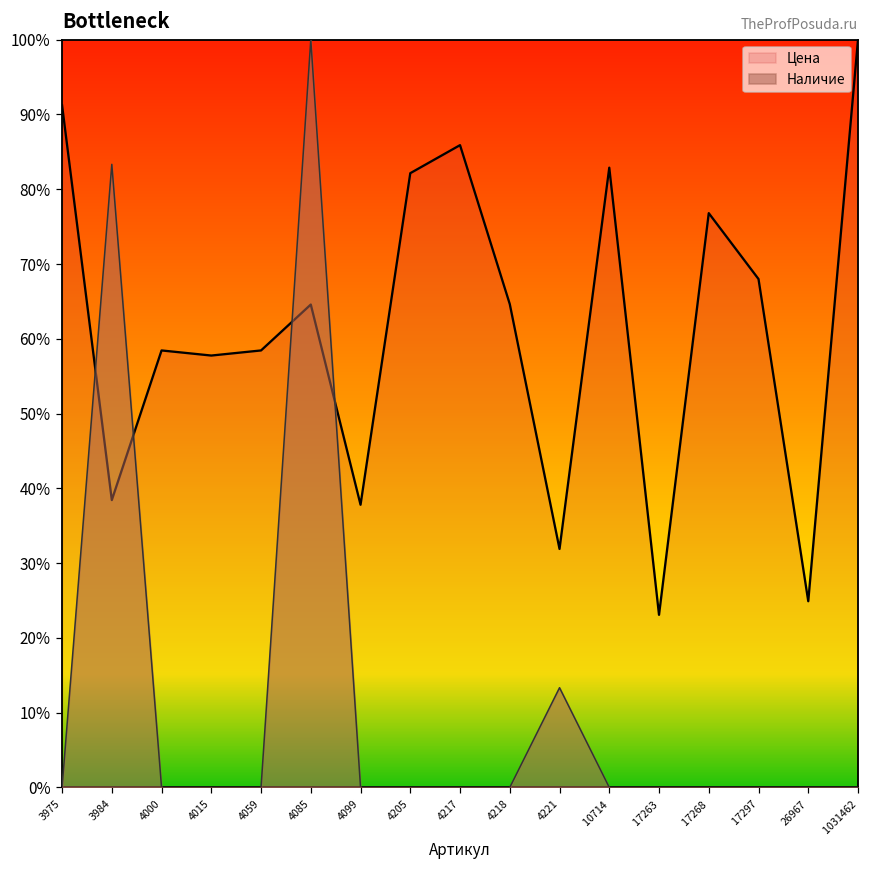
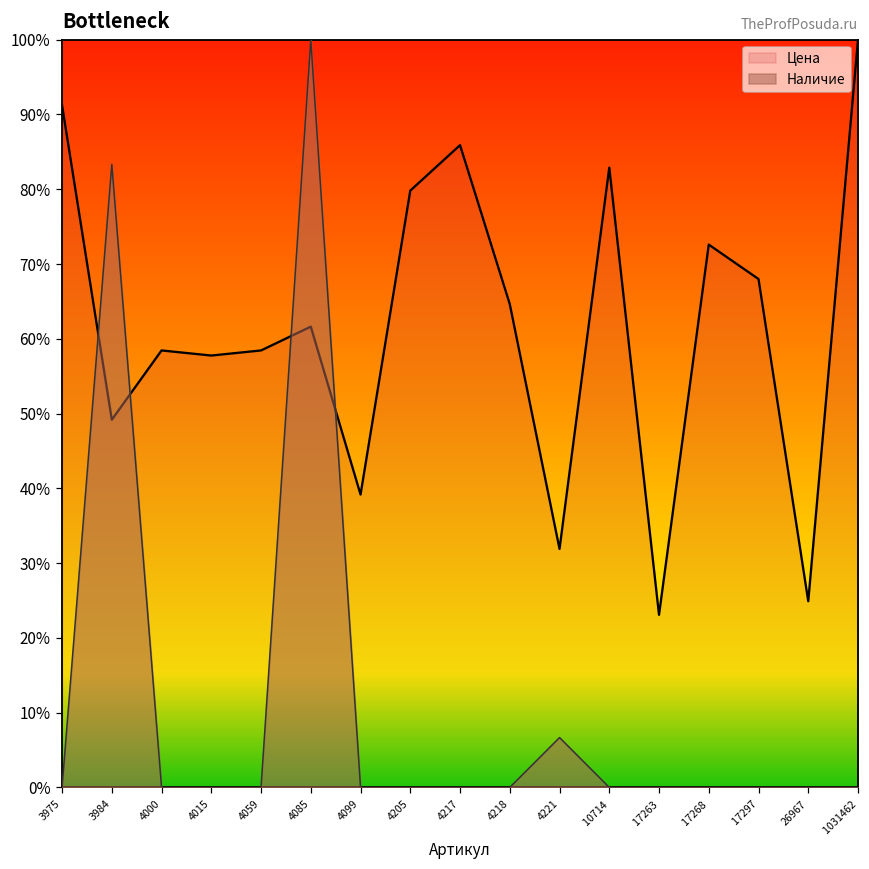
  {
    "Цена": {
      "3975": "91%",
-     "3984": "38%",
+     "3984": "49%",
      "4000": "58%",
      "4015": "58%",
      "4059": "58%",
-     "4085": "65%",
-     "4099": "38%",
-     "4205": "82%",
+     "4085": "62%",
+     "4099": "39%",
+     "4205": "80%",
      "4217": "86%",
      "4218": "65%",
      "4221": "32%",
      "10714": "83%",
      "17263": "23%",
-     "17268": "77%",
+     "17268": "73%",
      "17297": "68%",
      "26967": "25%",
      "1031462": "100%"
    },
    "Наличие": {
      "3975": "0%",
      "3984": "83%",
      "4000": "0%",
      "4015": "0%",
      "4059": "0%",
      "4085": "100%",
      "4099": "0%",
      "4205": "0%",
      "4217": "0%",
      "4218": "0%",
-     "4221": "13%",
+     "4221": "7%",
      "10714": "0%",
      "17263": "0%",
      "17268": "0%",
      "17297": "0%",
      "26967": "0%",
      "1031462": "0%"
    }
  }
